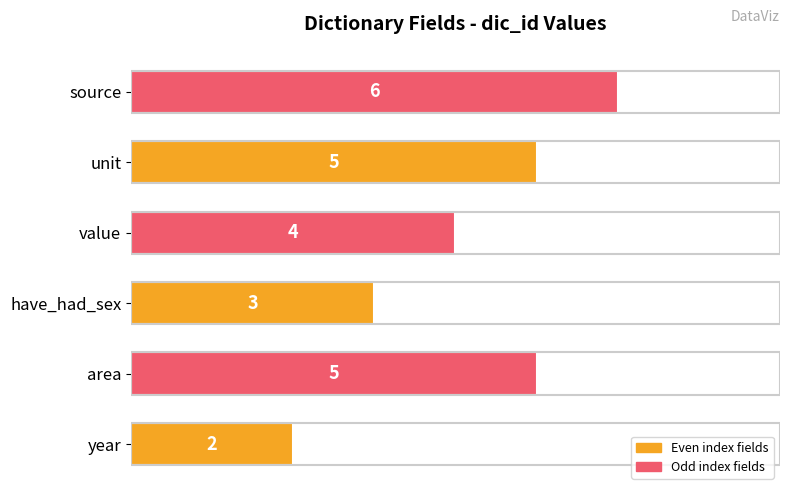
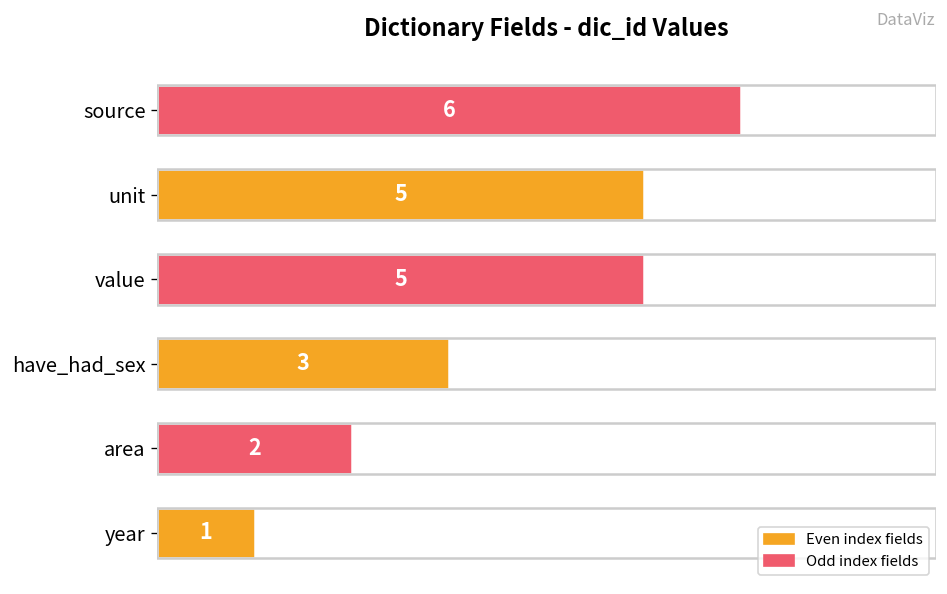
  {
    "source": 6,
    "unit": 5,
-   "value": 4,
+   "value": 5,
    "have_had_sex": 3,
-   "area": 5,
-   "year": 2
+   "area": 2,
+   "year": 1
  }
